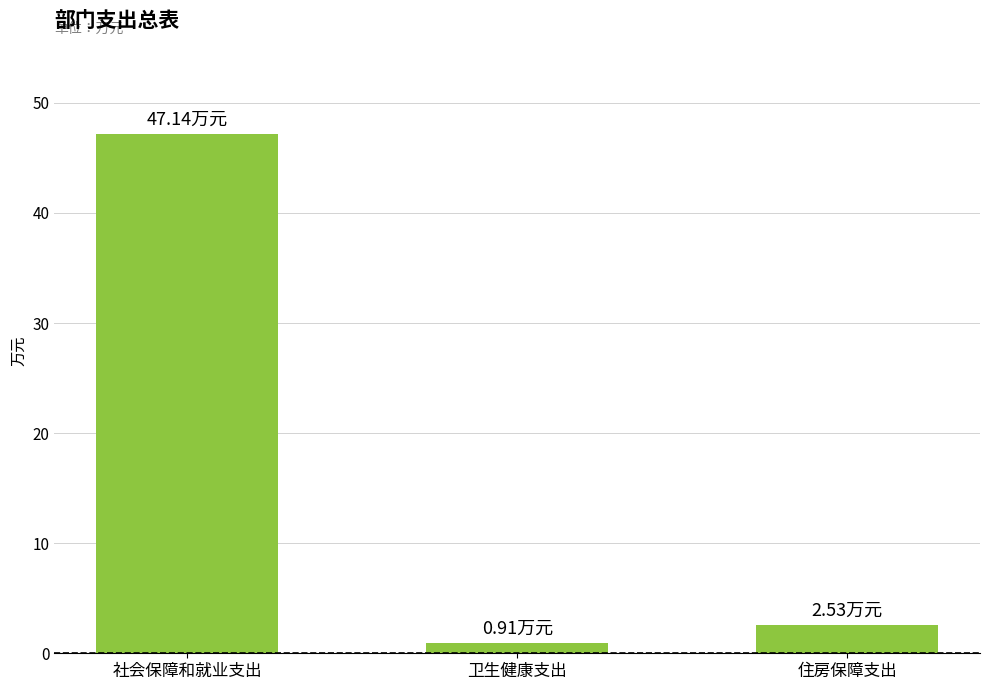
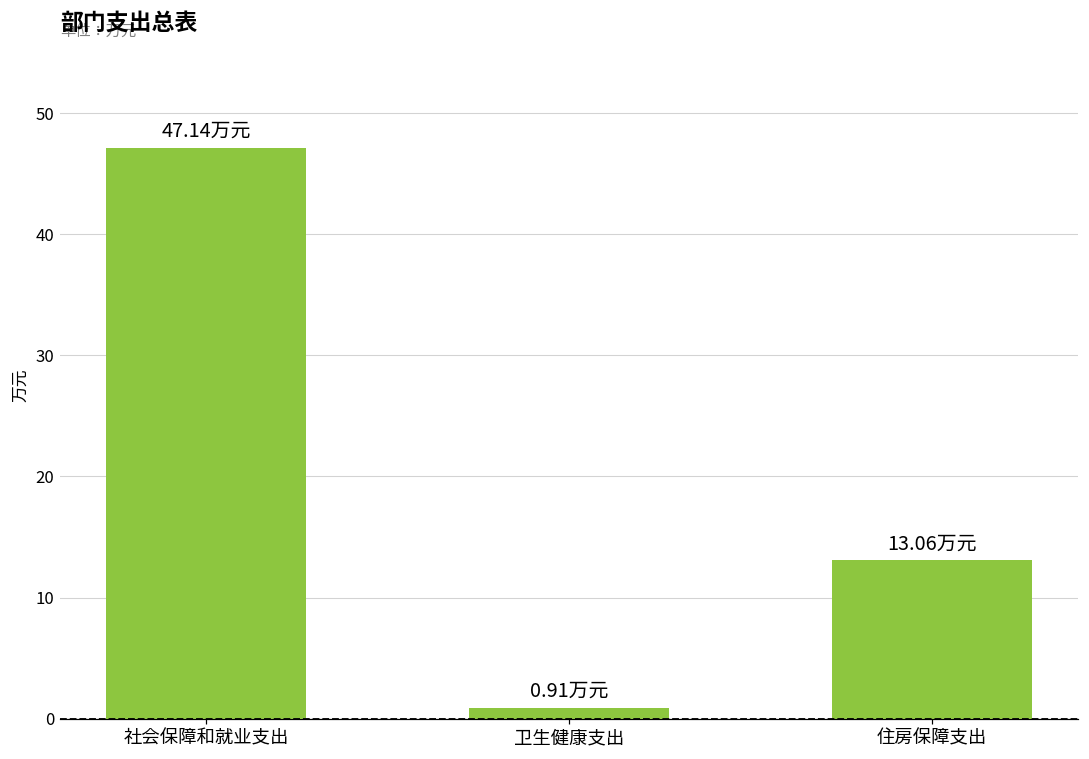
  {
    "社会保障和就业支出": 47.14,
    "卫生健康支出": 0.91,
-   "住房保障支出": 2.53
+   "住房保障支出": 13.06
  }
